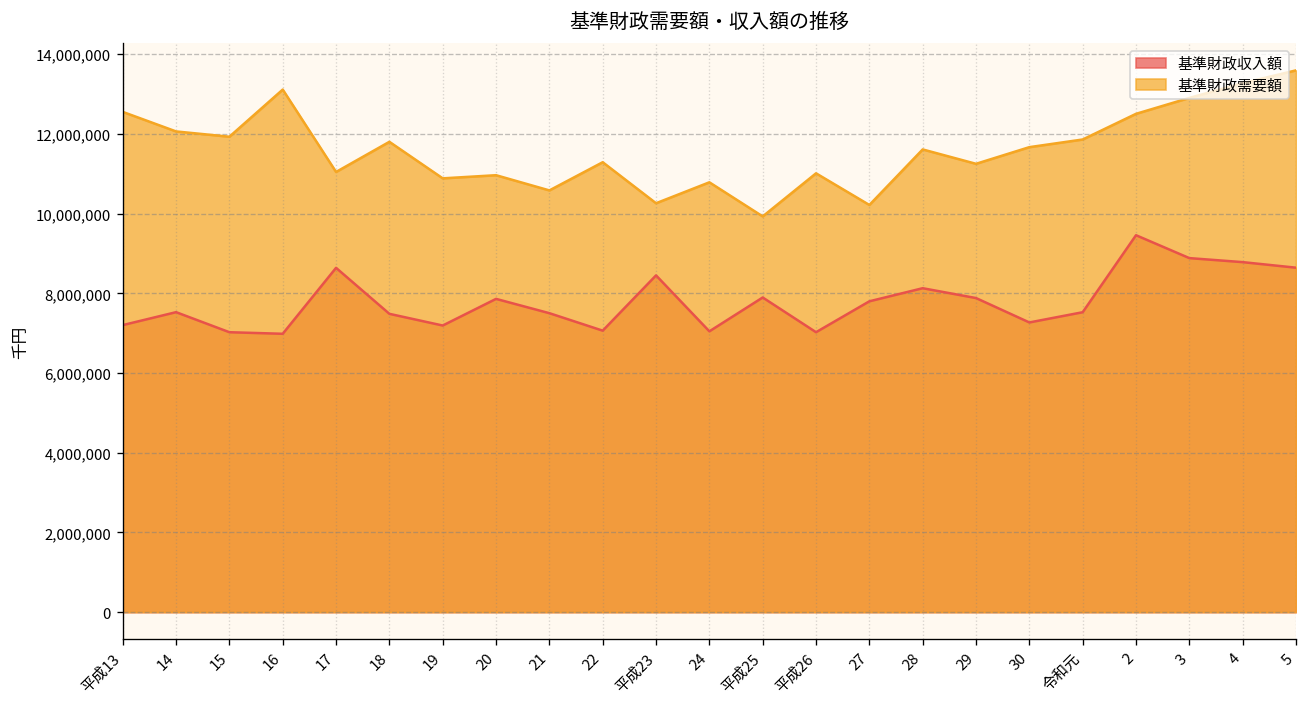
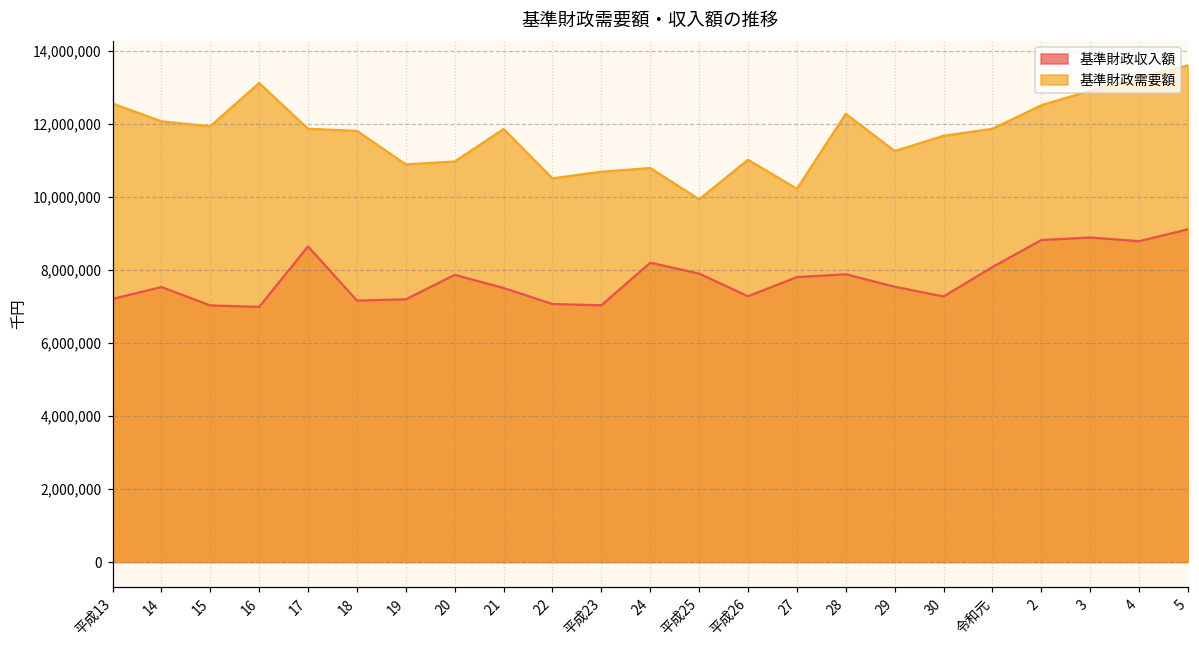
  {
    "基準財政収入額": {
      "平成13": "7,200,000",
      "14": "7,500,000",
      "15": "7,000,000",
      "16": "7,000,000",
      "17": "8,600,000",
-     "18": "7,500,000",
+     "18": "7,200,000",
      "19": "7,200,000",
      "20": "7,900,000",
      "21": "7,500,000",
      "22": "7,100,000",
-     "平成23": "8,500,000",
-     "24": "7,000,000",
+     "平成23": "7,000,000",
+     "24": "8,200,000",
      "平成25": "7,900,000",
-     "平成26": "7,000,000",
+     "平成26": "7,300,000",
      "27": "7,800,000",
-     "28": "8,100,000",
-     "29": "7,900,000",
+     "28": "7,900,000",
+     "29": "7,500,000",
      "30": "7,300,000",
-     "令和元": "7,500,000",
-     "2": "9,500,000",
+     "令和元": "8,100,000",
+     "2": "8,800,000",
      "3": "8,900,000",
      "4": "8,800,000",
-     "5": "8,600,000"
+     "5": "9,100,000"
    },
    "基準財政需要額": {
      "平成13": "12,600,000",
      "14": "12,100,000",
      "15": "11,900,000",
      "16": "13,100,000",
-     "17": "11,000,000",
+     "17": "11,900,000",
      "18": "11,800,000",
      "19": "10,900,000",
      "20": "11,000,000",
-     "21": "10,600,000",
-     "22": "11,300,000",
-     "平成23": "10,300,000",
+     "21": "11,900,000",
+     "22": "10,500,000",
+     "平成23": "10,700,000",
      "24": "10,800,000",
      "平成25": "9,900,000",
      "平成26": "11,000,000",
      "27": "10,200,000",
-     "28": "11,600,000",
+     "28": "12,300,000",
      "29": "11,300,000",
      "30": "11,700,000",
      "令和元": "11,900,000",
      "2": "12,500,000",
      "5": "13,600,000"
    }
  }
